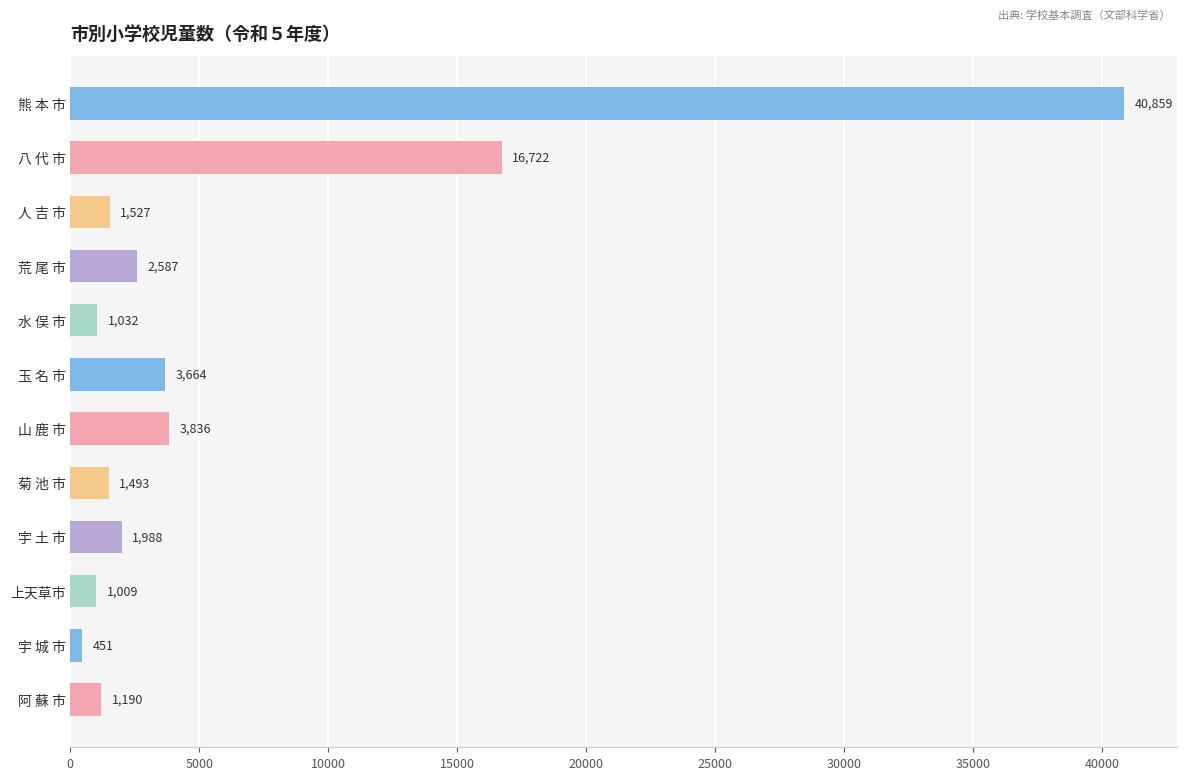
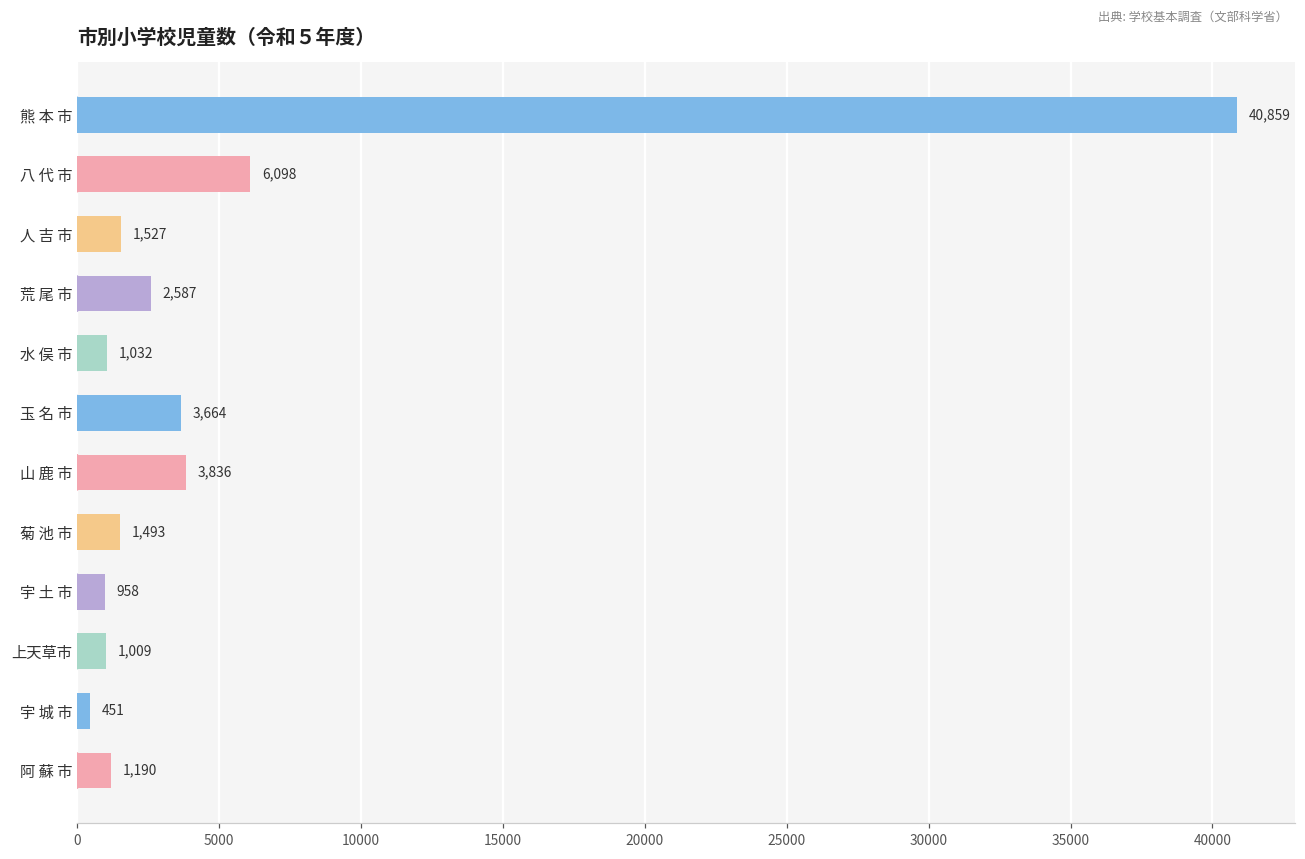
  {
    "熊 本 市": "40,859",
-   "八 代 市": "16,722",
+   "八 代 市": "6,098",
    "人 吉 市": "1,527",
    "荒 尾 市": "2,587",
    "水 俣 市": "1,032",
    "玉 名 市": "3,664",
    "山 鹿 市": "3,836",
    "菊 池 市": "1,493",
-   "宇 土 市": "1,988",
+   "宇 土 市": "958",
    "上天草市": "1,009",
    "宇 城 市": "451",
    "阿 蘇 市": "1,190"
  }
